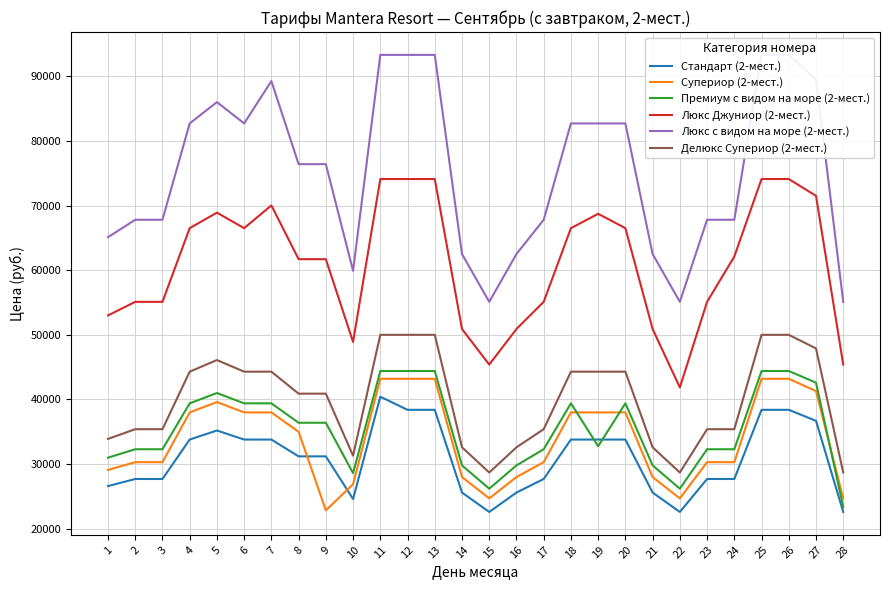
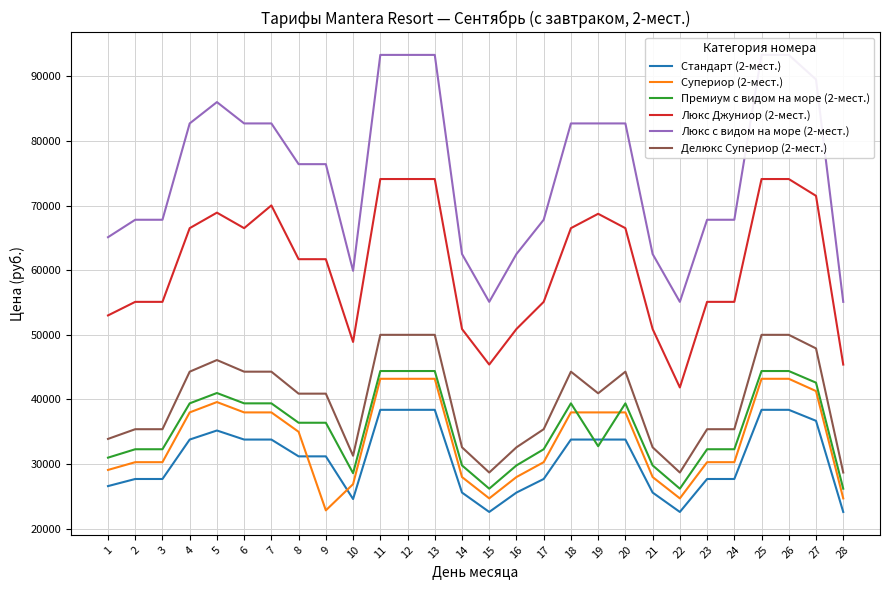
  {
    "Стандарт (2-мест.)": {
      "1": 27000,
      "2": 28000,
      "3": 28000,
      "4": 34000,
      "5": 35000,
      "6": 34000,
      "7": 34000,
      "8": 31000,
      "9": 31000,
      "10": 25000,
-     "11": 40000,
+     "11": 38000,
      "12": 38000,
      "13": 38000,
      "14": 26000,
      "15": 23000,
      "16": 26000,
      "17": 28000,
      "18": 34000,
      "19": 34000,
      "20": 34000,
      "21": 26000,
      "22": 23000,
      "23": 28000,
      "24": 28000,
      "25": 38000,
      "26": 38000,
      "27": 37000,
      "28": 23000
    },
    "Супериор (2-мест.)": {
      "1": 29000,
      "2": 30000,
      "3": 30000,
      "4": 38000,
      "5": 40000,
      "6": 38000,
      "7": 38000,
      "8": 35000,
      "9": 23000,
      "10": 27000,
      "11": 43000,
      "12": 43000,
      "13": 43000,
      "14": 28000,
      "15": 25000,
      "16": 28000,
      "17": 30000,
      "18": 38000,
      "19": 38000,
      "20": 38000,
      "21": 28000,
      "22": 25000,
      "23": 30000,
      "24": 30000,
      "25": 43000,
      "26": 43000,
      "27": 41000,
      "28": 25000
    },
    "Премиум с видом на море (2-мест.)": {
      "1": 31000,
      "2": 32000,
      "3": 32000,
      "4": 39000,
      "5": 41000,
      "6": 39000,
      "7": 39000,
      "8": 36000,
      "9": 36000,
      "10": 29000,
      "11": 44000,
      "12": 44000,
      "13": 44000,
      "14": 30000,
      "15": 26000,
      "16": 30000,
      "17": 32000,
      "18": 39000,
      "19": 33000,
      "20": 39000,
      "21": 30000,
      "22": 26000,
      "23": 32000,
      "24": 32000,
      "25": 44000,
      "26": 44000,
      "27": 43000,
-     "28": 23000
+     "28": 26000
    },
    "Люкс Джуниор (2-мест.)": {
      "1": 53000,
      "2": 55000,
      "3": 55000,
      "4": 67000,
      "5": 69000,
      "6": 67000,
      "7": 70000,
      "8": 62000,
      "9": 62000,
      "10": 49000,
      "11": 74000,
      "12": 74000,
      "13": 74000,
      "14": 51000,
      "15": 45000,
      "16": 51000,
      "17": 55000,
      "18": 67000,
      "19": 69000,
      "20": 67000,
      "21": 51000,
      "22": 42000,
      "23": 55000,
-     "24": 62000,
+     "24": 55000,
      "25": 74000,
      "26": 74000,
      "27": 72000,
      "28": 45000
    },
    "Люкс с видом на море (2-мест.)": {
      "1": 65000,
      "2": 68000,
      "3": 68000,
      "4": 83000,
      "5": 86000,
      "6": 83000,
-     "7": 89000,
+     "7": 83000,
      "8": 76000,
      "9": 76000,
      "10": 60000,
      "11": 93000,
      "12": 93000,
      "13": 93000,
      "14": 63000,
      "15": 55000,
      "16": 63000,
      "17": 68000,
      "18": 83000,
      "19": 83000,
      "20": 83000,
      "21": 63000,
      "22": 55000,
      "23": 68000,
      "24": 68000,
      "28": 55000
    },
    "Делюкс Супериор (2-мест.)": {
      "1": 34000,
      "2": 35000,
      "3": 35000,
      "4": 44000,
      "5": 46000,
      "6": 44000,
      "7": 44000,
      "8": 41000,
      "9": 41000,
      "10": 31000,
      "11": 50000,
      "12": 50000,
      "13": 50000,
      "14": 33000,
      "15": 29000,
      "16": 33000,
      "17": 35000,
      "18": 44000,
-     "19": 44000,
+     "19": 41000,
      "20": 44000,
      "21": 33000,
      "22": 29000,
      "23": 35000,
      "24": 35000,
      "25": 50000,
      "26": 50000,
      "27": 48000,
      "28": 29000
    }
  }
